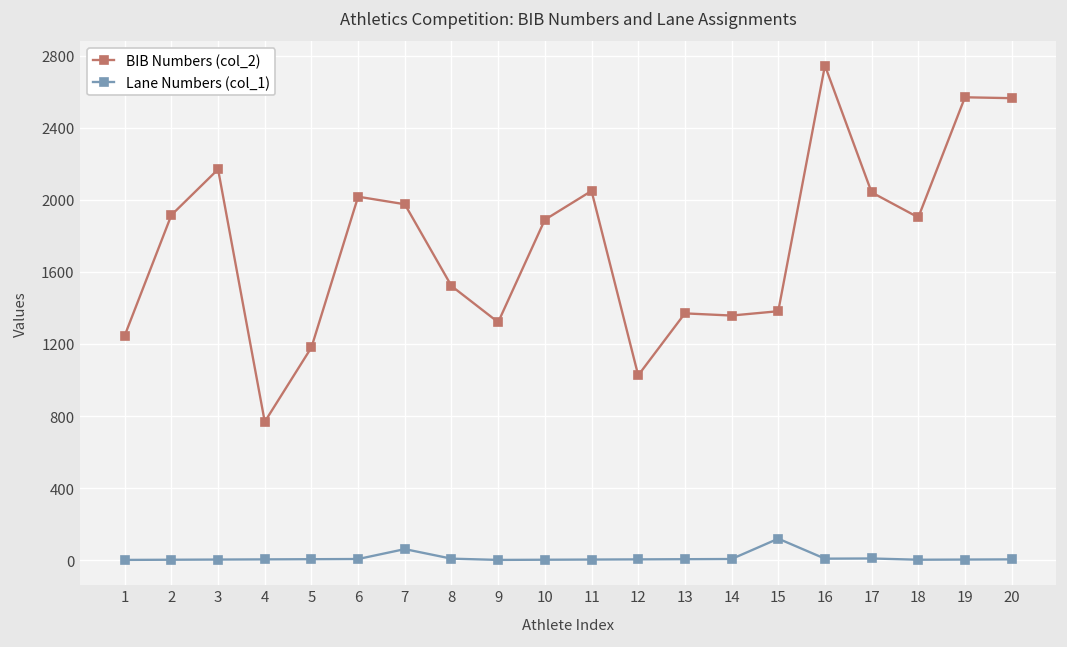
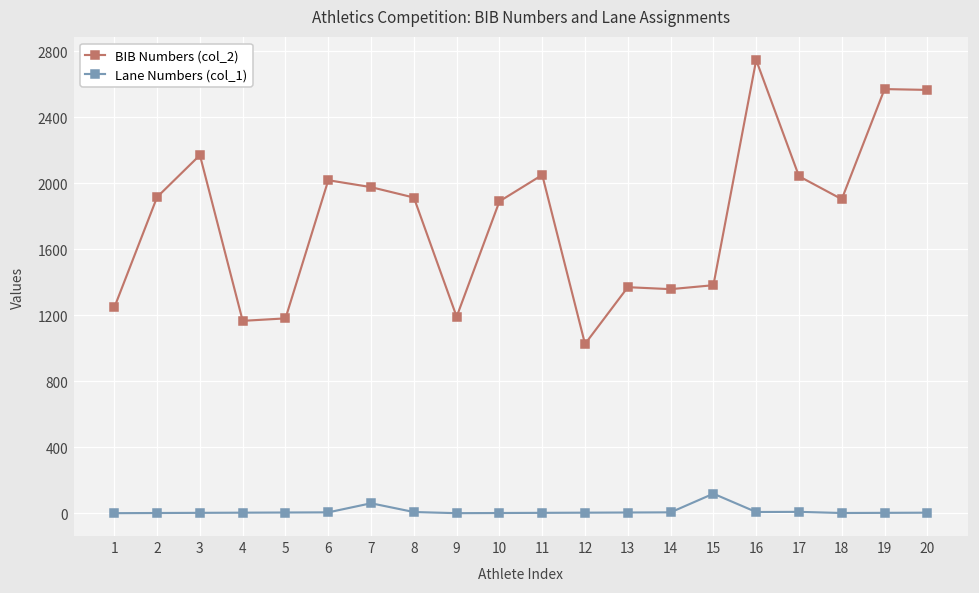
  {
    "BIB Numbers (col_2)": {
      "1": 1250,
      "2": 1920,
      "3": 2170,
-     "4": 770,
+     "4": 1170,
      "5": 1180,
      "6": 2020,
      "7": 1980,
-     "8": 1520,
-     "9": 1320,
+     "8": 1910,
+     "9": 1190,
      "10": 1890,
      "11": 2050,
      "12": 1030,
      "13": 1370,
      "14": 1360,
      "15": 1380,
      "16": 2750,
      "17": 2040,
      "18": 1900,
      "19": 2570,
      "20": 2570
    },
    "Lane Numbers (col_1)": {
      "1": 0,
      "2": 0,
      "3": 0,
      "4": 0,
      "5": 10,
      "6": 10,
      "7": 60,
      "8": 10,
      "9": 0,
      "10": 0,
      "11": 0,
      "12": 0,
      "13": 10,
      "14": 10,
      "15": 120,
      "16": 10,
      "17": 10,
      "18": 0,
      "19": 0,
      "20": 0
    }
  }
